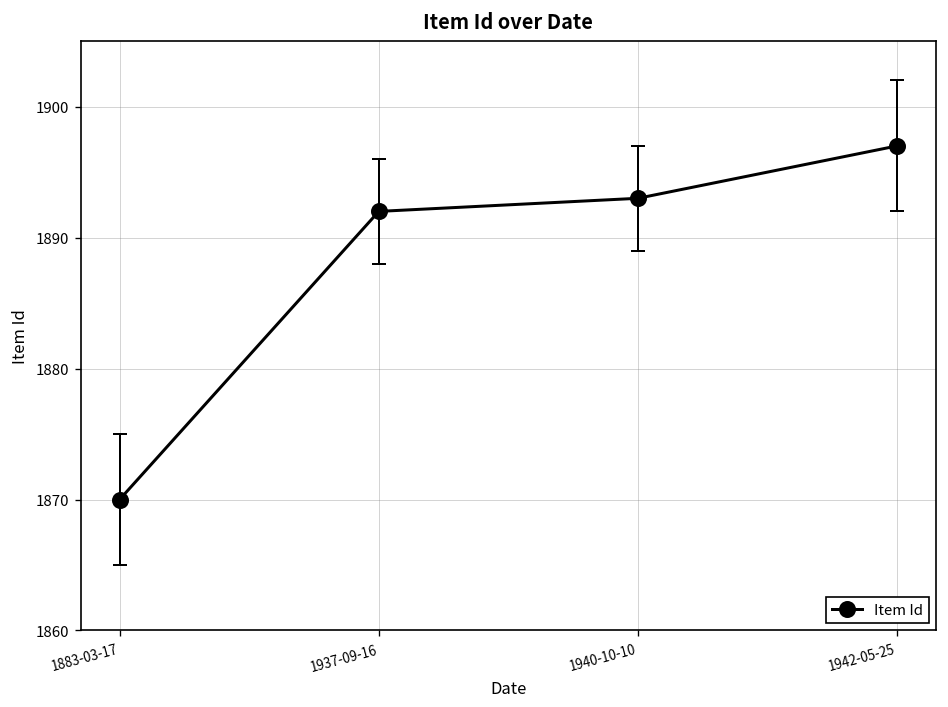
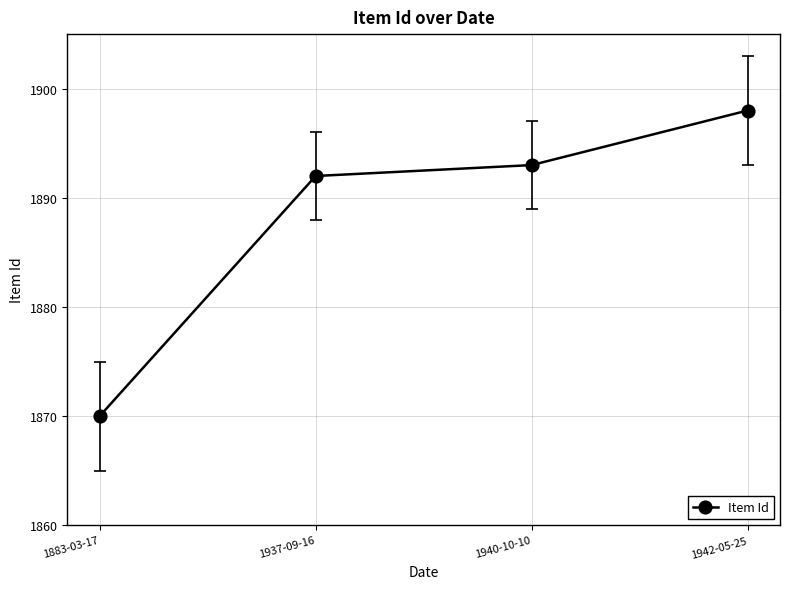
  {
    "Item Id": {
      "1883-03-17": 1870,
      "1937-09-16": 1892,
      "1940-10-10": 1893,
-     "1942-05-25": 1897
+     "1942-05-25": 1898
    }
  }
